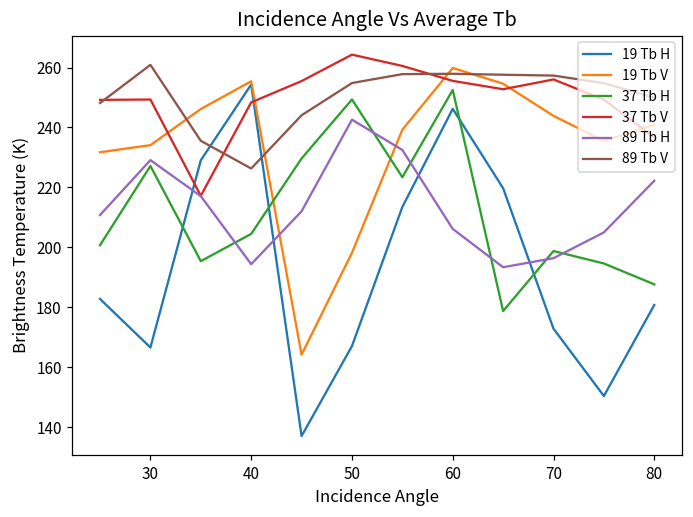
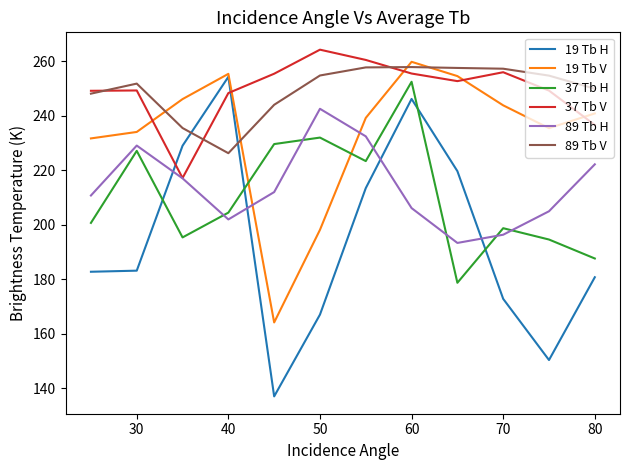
  {
    "19 Tb H": {
-     "30": 167,
+     "30": 183,
      "40": 254,
      "50": 167,
      "60": 246,
      "70": 173,
      "80": 181
    },
    "19 Tb V": {
      "30": 234,
      "40": 255,
      "50": 198,
      "60": 260,
      "70": 244
    },
    "37 Tb H": {
      "30": 227,
      "40": 204,
-     "50": 249,
+     "50": 232,
      "60": 253,
      "70": 199,
      "80": 188
    },
    "37 Tb V": {
      "30": 249,
      "40": 248,
      "50": 264,
      "60": 256,
      "70": 256
    },
    "89 Tb H": {
      "30": 229,
-     "40": 194,
+     "40": 202,
      "50": 243,
      "60": 206,
      "70": 196,
      "80": 222
    },
    "89 Tb V": {
-     "30": 261,
+     "30": 252,
      "40": 226,
      "50": 255,
      "60": 258,
      "70": 257
    }
  }
